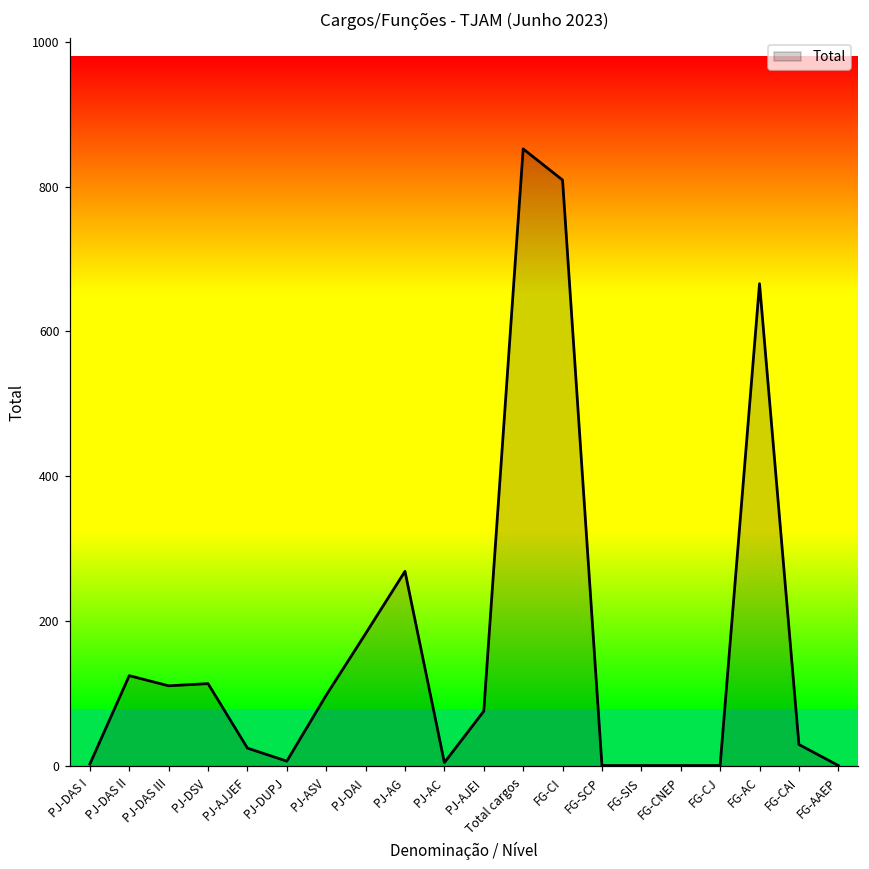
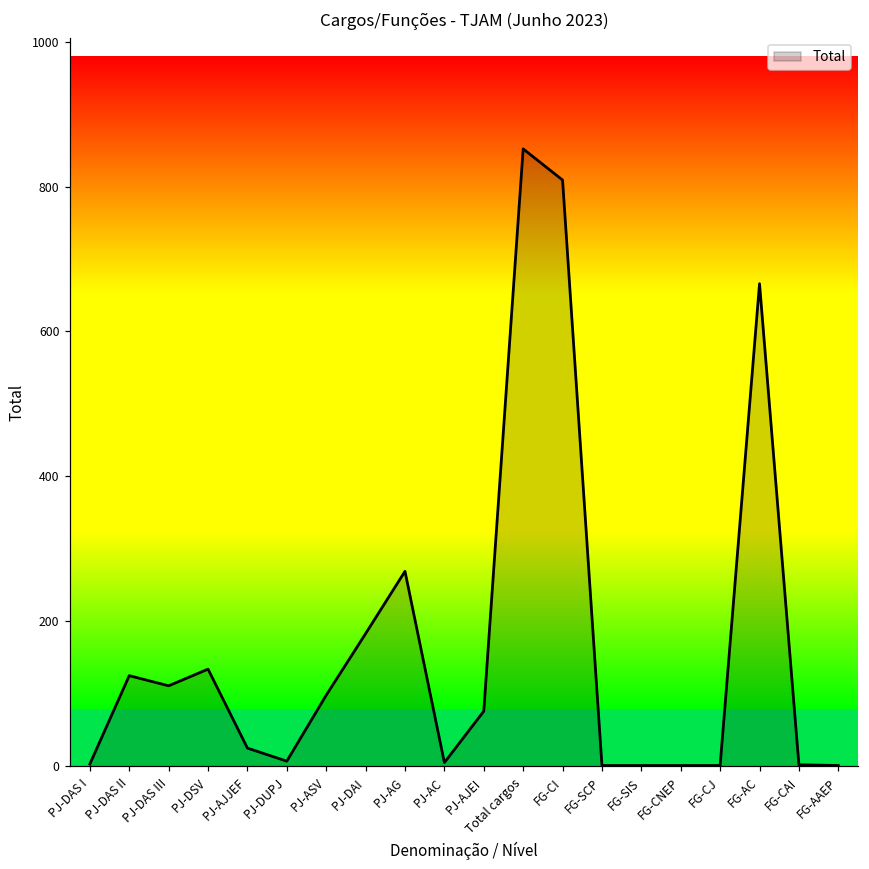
  {
    "PJ-DAS I": 0,
    "PJ-DAS II": 130,
    "PJ-DAS III": 110,
-   "PJ-DSV": 110,
+   "PJ-DSV": 130,
    "PJ-AJJEF": 30,
    "PJ-DUPJ": 10,
    "PJ-ASV": 100,
    "PJ-DAI": 180,
    "PJ-AG": 270,
    "PJ-AC": 10,
    "PJ-AJEI": 80,
    "Total cargos": 850,
    "FG-CI": 810,
    "FG-SCP": 0,
    "FG-SIS": 0,
    "FG-CNEP": 0,
    "FG-CJ": 0,
    "FG-AC": 670,
-   "FG-CAI": 30,
+   "FG-CAI": 0,
    "FG-AAEP": 0
  }
